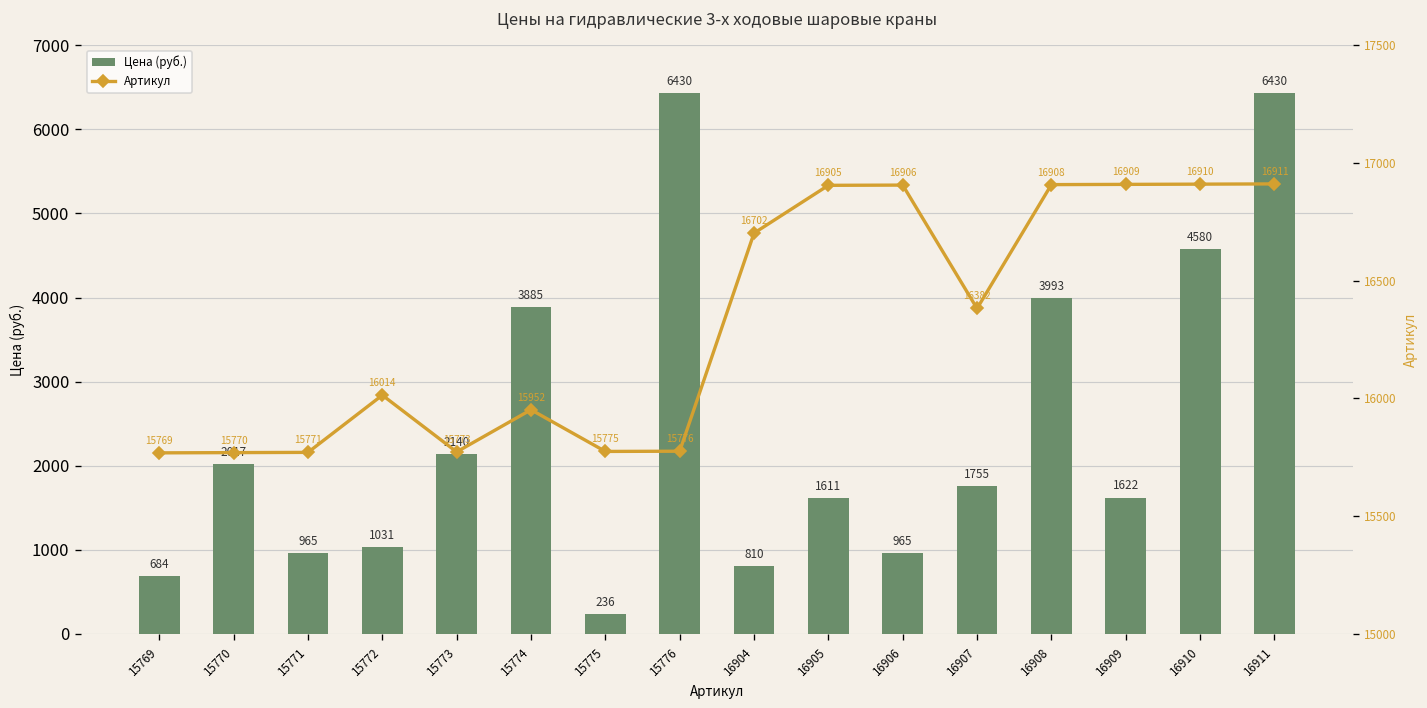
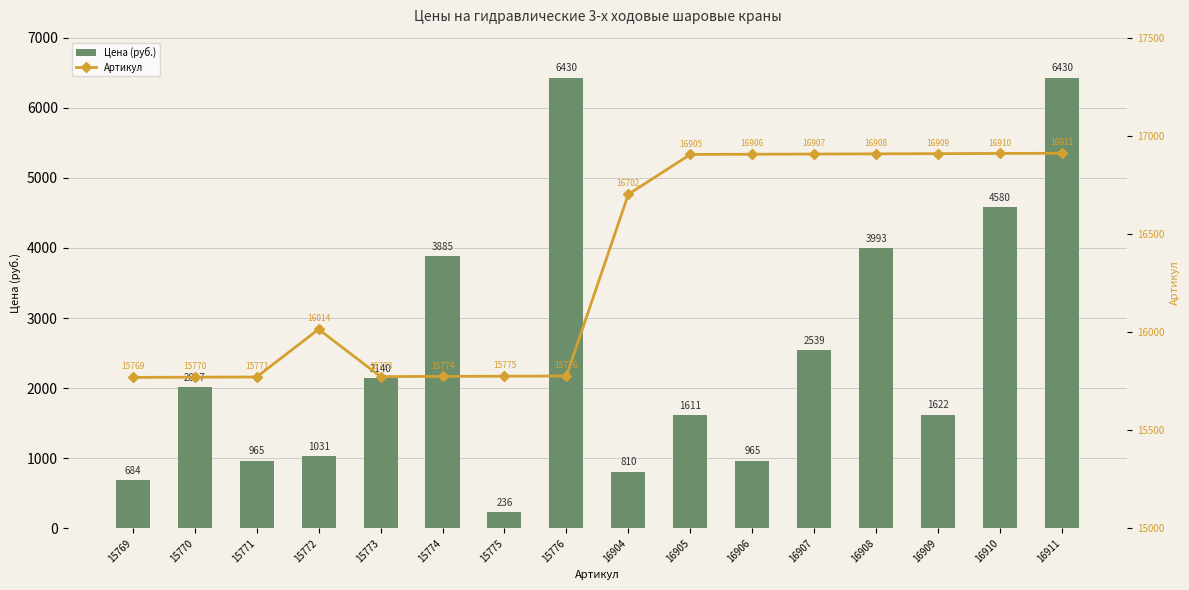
  {
    "Цена (руб.)": {
      "15769": 684,
      "15771": 965,
      "15772": 1031,
      "15774": 3885,
      "15775": 236,
      "15776": 6430,
      "16904": 810,
      "16905": 1611,
      "16906": 965,
-     "16907": 1755,
+     "16907": 2539,
      "16908": 3993,
      "16909": 1622,
      "16910": 4580,
      "16911": 6430
    },
    "Артикул": {
      "15769": 15769,
      "15770": 15770,
      "15771": 15771,
      "15772": 16014,
-     "15774": 15952,
+     "15774": 15774,
      "15775": 15775,
      "15776": 15776,
      "16904": 16702,
      "16905": 16905,
      "16906": 16906,
-     "16907": 16382,
+     "16907": 16907,
      "16908": 16908,
      "16909": 16909,
      "16910": 16910,
      "16911": 16911
    }
  }
